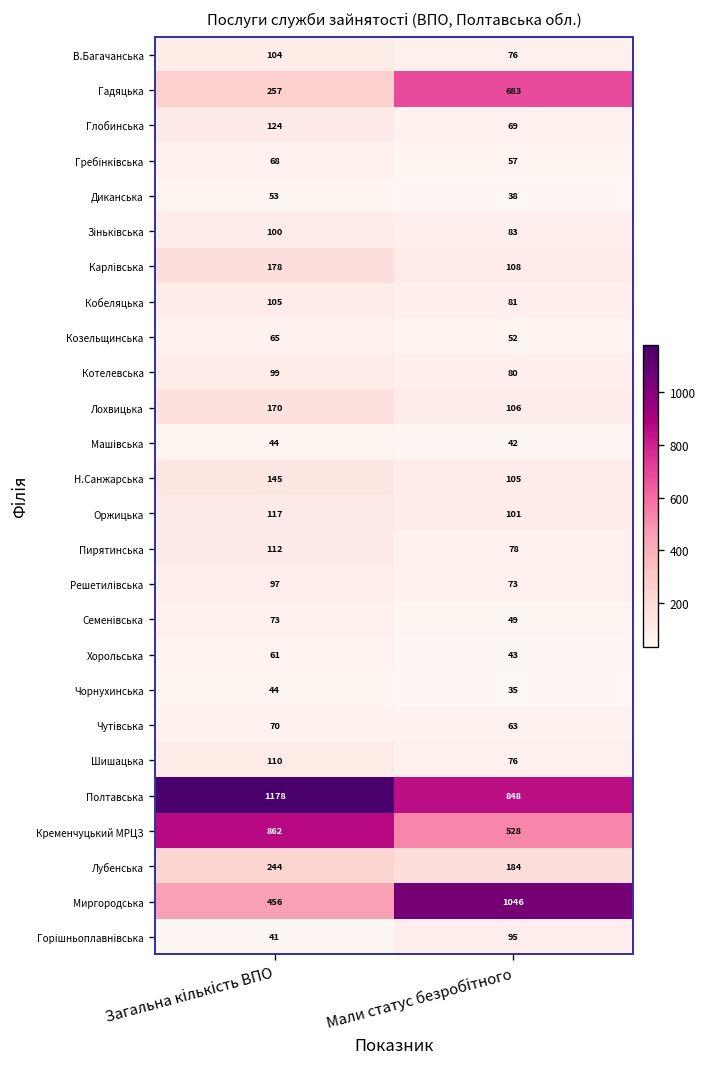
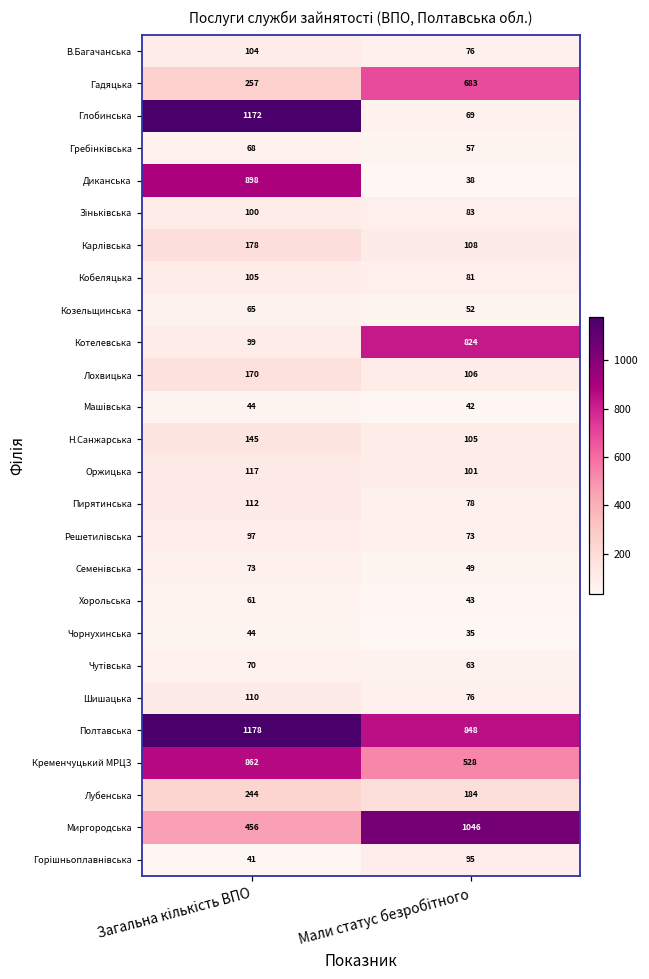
  {
    "В.Багачанська": {
      "Загальна кількість ВПО": 104,
      "Мали статус безробітного": 76
    },
    "Гадяцька": {
      "Загальна кількість ВПО": 257,
      "Мали статус безробітного": 683
    },
    "Глобинська": {
-     "Загальна кількість ВПО": 124,
+     "Загальна кількість ВПО": 1172,
      "Мали статус безробітного": 69
    },
    "Гребінківська": {
      "Загальна кількість ВПО": 68,
      "Мали статус безробітного": 57
    },
    "Диканська": {
-     "Загальна кількість ВПО": 53,
+     "Загальна кількість ВПО": 898,
      "Мали статус безробітного": 38
    },
    "Зіньківська": {
      "Загальна кількість ВПО": 100,
      "Мали статус безробітного": 83
    },
    "Карлівська": {
      "Загальна кількість ВПО": 178,
      "Мали статус безробітного": 108
    },
    "Кобеляцька": {
      "Загальна кількість ВПО": 105,
      "Мали статус безробітного": 81
    },
    "Козельщинська": {
      "Загальна кількість ВПО": 65,
      "Мали статус безробітного": 52
    },
    "Котелевська": {
      "Загальна кількість ВПО": 99,
-     "Мали статус безробітного": 80
+     "Мали статус безробітного": 824
    },
    "Лохвицька": {
      "Загальна кількість ВПО": 170,
      "Мали статус безробітного": 106
    },
    "Машівська": {
      "Загальна кількість ВПО": 44,
      "Мали статус безробітного": 42
    },
    "Н.Санжарська": {
      "Загальна кількість ВПО": 145,
      "Мали статус безробітного": 105
    },
    "Оржицька": {
      "Загальна кількість ВПО": 117,
      "Мали статус безробітного": 101
    },
    "Пирятинська": {
      "Загальна кількість ВПО": 112,
      "Мали статус безробітного": 78
    },
    "Решетилівська": {
      "Загальна кількість ВПО": 97,
      "Мали статус безробітного": 73
    },
    "Семенівська": {
      "Загальна кількість ВПО": 73,
      "Мали статус безробітного": 49
    },
    "Хорольська": {
      "Загальна кількість ВПО": 61,
      "Мали статус безробітного": 43
    },
    "Чорнухинська": {
      "Загальна кількість ВПО": 44,
      "Мали статус безробітного": 35
    },
    "Чутівська": {
      "Загальна кількість ВПО": 70,
      "Мали статус безробітного": 63
    },
    "Шишацька": {
      "Загальна кількість ВПО": 110,
      "Мали статус безробітного": 76
    },
    "Полтавська": {
      "Загальна кількість ВПО": 1178,
      "Мали статус безробітного": 848
    },
    "Кременчуцький МРЦЗ": {
      "Загальна кількість ВПО": 862,
      "Мали статус безробітного": 528
    },
    "Лубенська": {
      "Загальна кількість ВПО": 244,
      "Мали статус безробітного": 184
    },
    "Миргородська": {
      "Загальна кількість ВПО": 456,
      "Мали статус безробітного": 1046
    },
    "Горішньоплавнівська": {
      "Загальна кількість ВПО": 41,
      "Мали статус безробітного": 95
    }
  }
